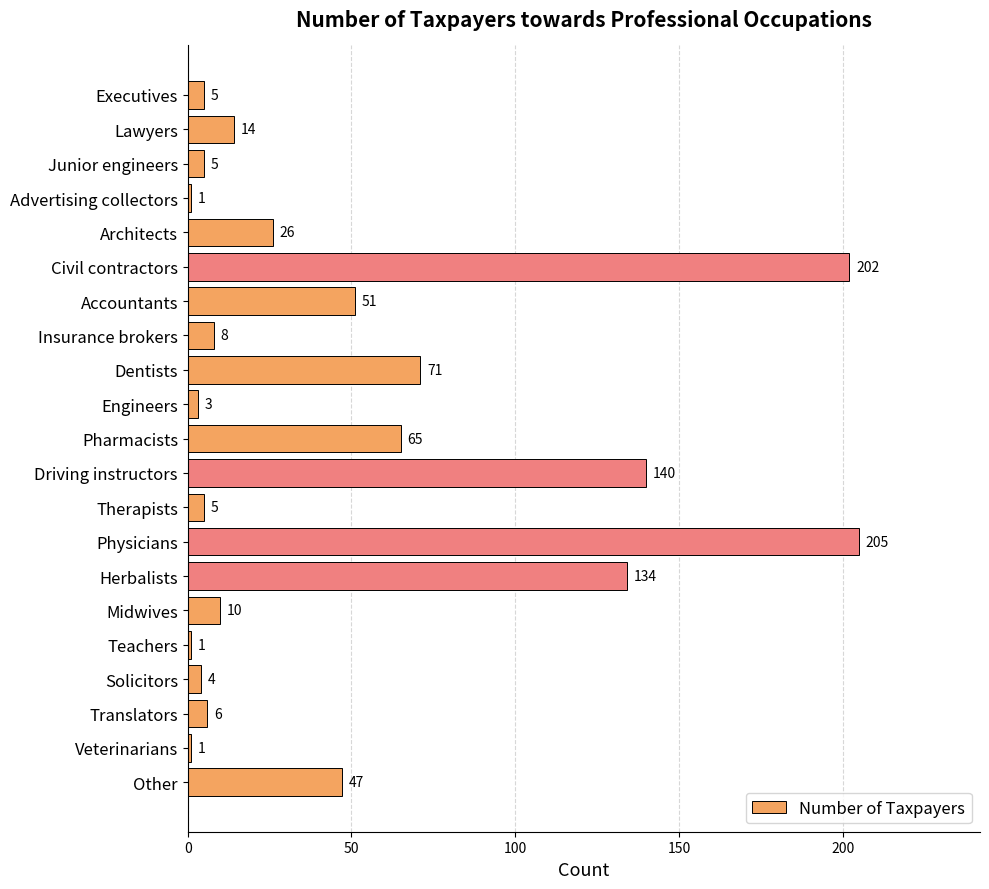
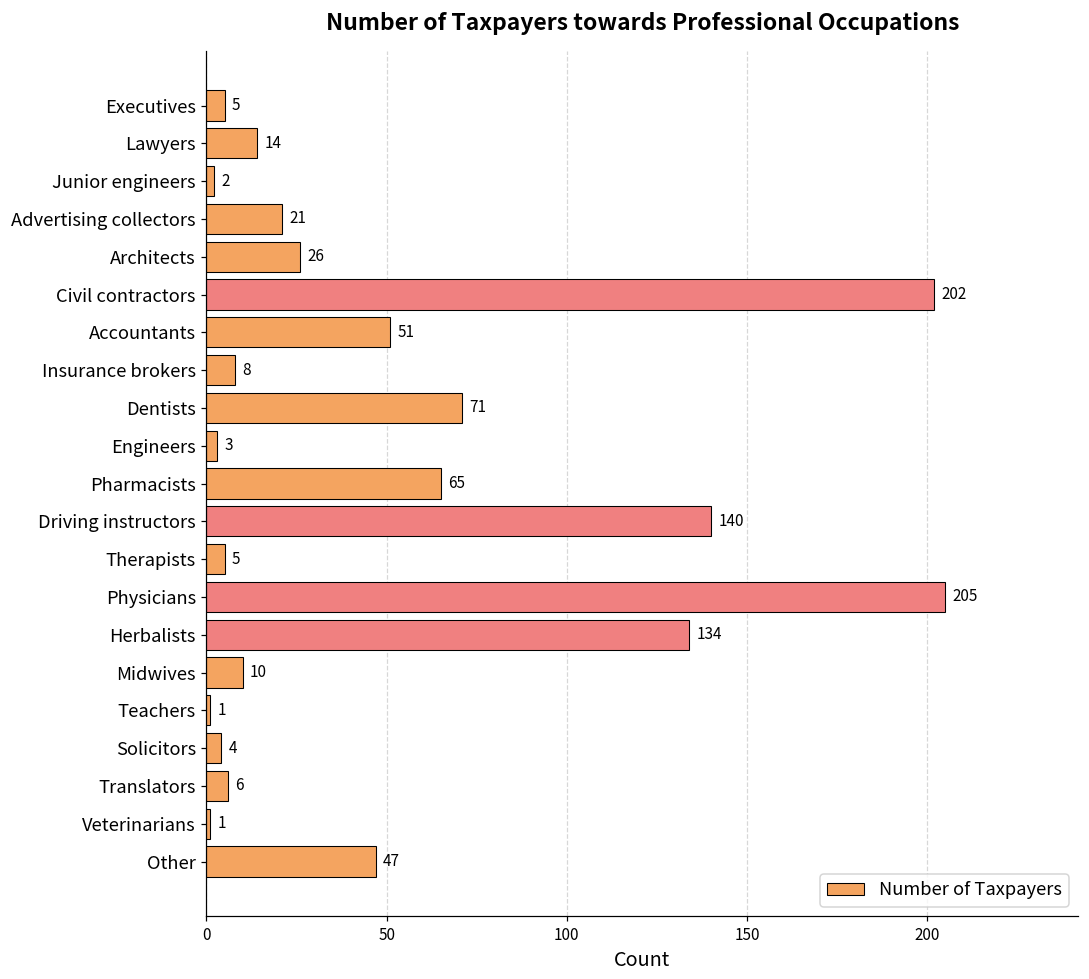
  {
    "Executives": 5,
    "Lawyers": 14,
-   "Junior engineers": 5,
-   "Advertising collectors": 1,
+   "Junior engineers": 2,
+   "Advertising collectors": 21,
    "Architects": 26,
    "Civil contractors": 202,
    "Accountants": 51,
    "Insurance brokers": 8,
    "Dentists": 71,
    "Engineers": 3,
    "Pharmacists": 65,
    "Driving instructors": 140,
    "Therapists": 5,
    "Physicians": 205,
    "Herbalists": 134,
    "Midwives": 10,
    "Teachers": 1,
    "Solicitors": 4,
    "Translators": 6,
    "Veterinarians": 1,
    "Other": 47
  }
